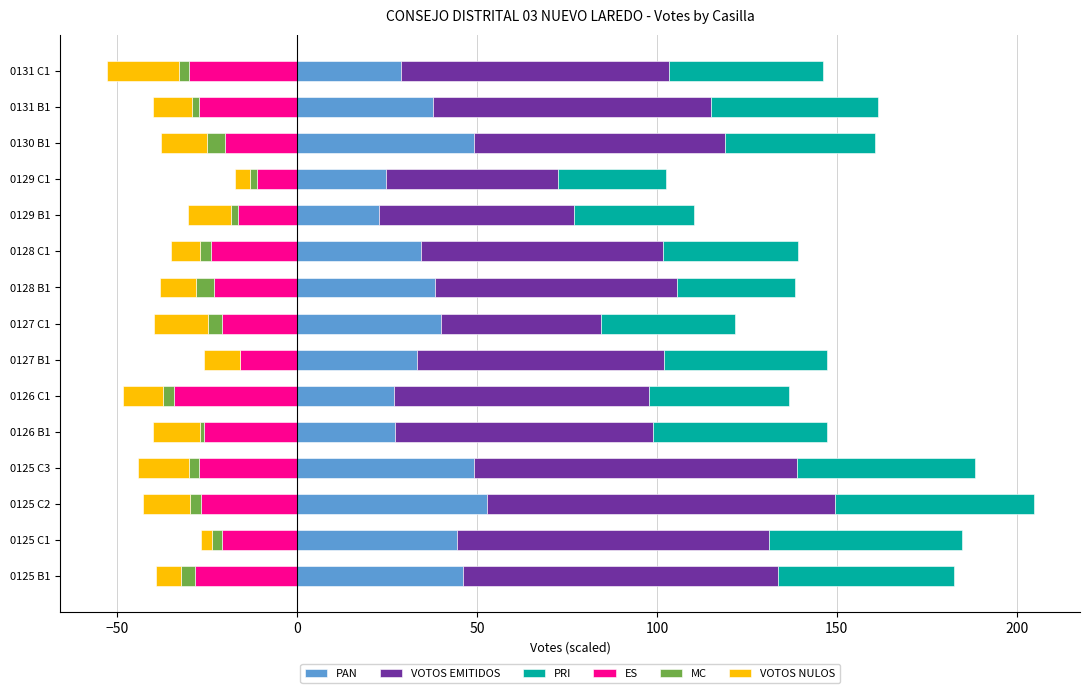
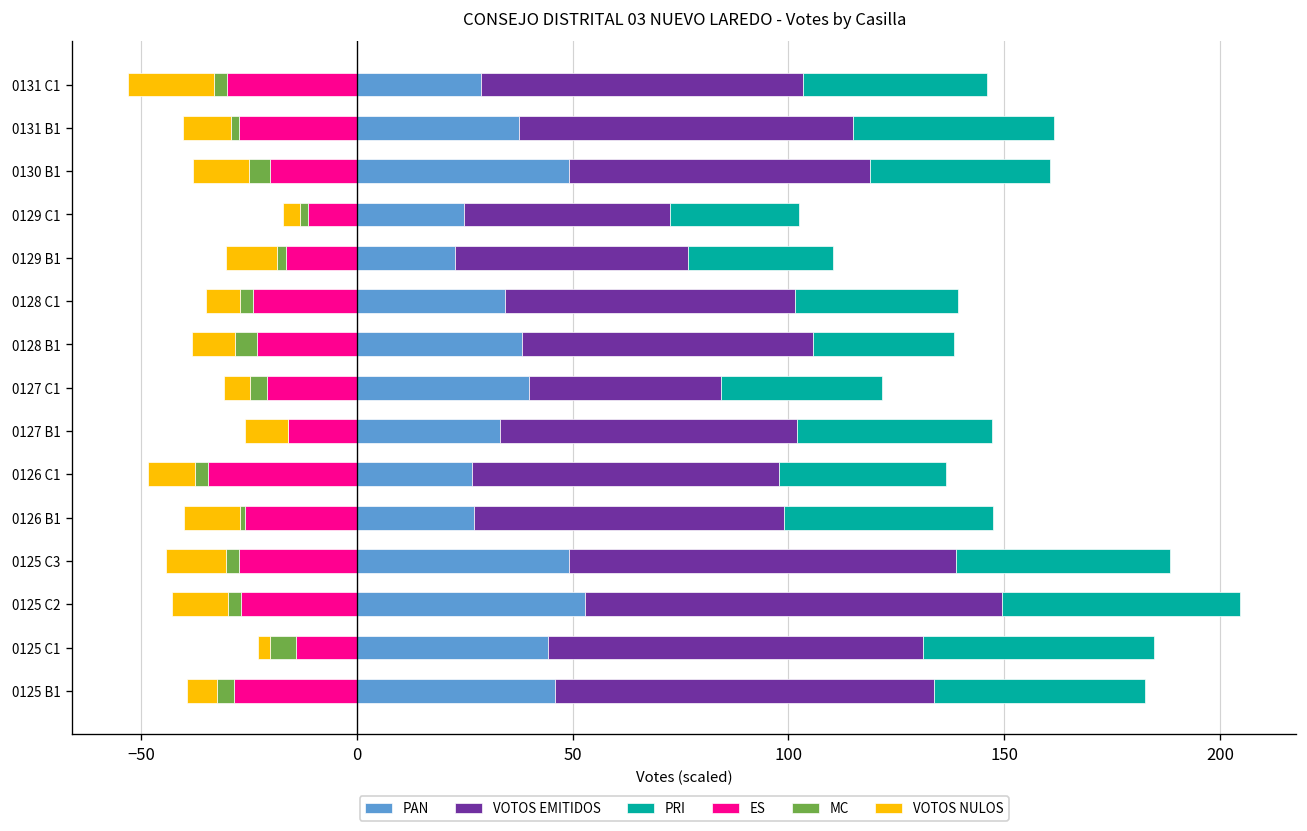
  {
    "PAN": {
      "0131 C1": 29,
      "0131 B1": 38,
      "0130 B1": 49,
      "0129 C1": 25,
      "0129 B1": 23,
      "0128 C1": 34,
      "0128 B1": 38,
      "0127 C1": 40,
      "0127 B1": 33,
      "0126 C1": 27,
      "0126 B1": 27,
      "0125 C3": 49,
      "0125 C2": 53,
      "0125 C1": 44,
      "0125 B1": 46
    },
    "VOTOS EMITIDOS": {
      "0131 C1": 75,
      "0131 B1": 78,
      "0130 B1": 70,
      "0129 C1": 48,
      "0129 B1": 54,
      "0128 C1": 67,
      "0128 B1": 67,
      "0127 C1": 45,
      "0127 B1": 69,
      "0126 C1": 71,
      "0126 B1": 72,
      "0125 C3": 90,
      "0125 C2": 97,
      "0125 C1": 87,
      "0125 B1": 88
    },
    "PRI": {
      "0131 C1": 43,
      "0131 B1": 46,
      "0130 B1": 42,
      "0129 C1": 30,
      "0129 B1": 34,
      "0128 C1": 38,
      "0128 B1": 33,
      "0127 C1": 37,
      "0127 B1": 45,
      "0126 C1": 39,
      "0126 B1": 48,
      "0125 C3": 50,
      "0125 C2": 55,
      "0125 C1": 54,
      "0125 B1": 49
    },
    "ES": {
      "0131 C1": -30,
      "0131 B1": -27,
      "0130 B1": -20,
      "0129 C1": -11,
      "0129 B1": -16,
      "0128 C1": -24,
      "0128 B1": -23,
      "0127 C1": -21,
      "0127 B1": -16,
      "0126 C1": -34,
      "0126 B1": -26,
      "0125 C3": -27,
      "0125 C2": -27,
-     "0125 C1": -21,
+     "0125 C1": -14,
      "0125 B1": -28
    },
    "MC": {
      "0131 C1": -3,
      "0131 B1": -2,
      "0130 B1": -5,
      "0129 C1": -2,
      "0129 B1": -2,
      "0128 C1": -3,
      "0128 B1": -5,
      "0127 C1": -4,
      "0127 B1": 0,
      "0126 C1": -3,
      "0126 B1": -1,
      "0125 C3": -3,
      "0125 C2": -3,
-     "0125 C1": -3,
+     "0125 C1": -6,
      "0125 B1": -4
    },
    "VOTOS NULOS": {
      "0131 C1": -20,
      "0131 B1": -11,
      "0130 B1": -13,
      "0129 C1": -4,
      "0129 B1": -12,
      "0128 C1": -8,
      "0128 B1": -10,
-     "0127 C1": -15,
+     "0127 C1": -6,
      "0127 B1": -10,
      "0126 C1": -11,
      "0126 B1": -13,
      "0125 C3": -14,
      "0125 C2": -13,
      "0125 C1": -3,
      "0125 B1": -7
    }
  }
